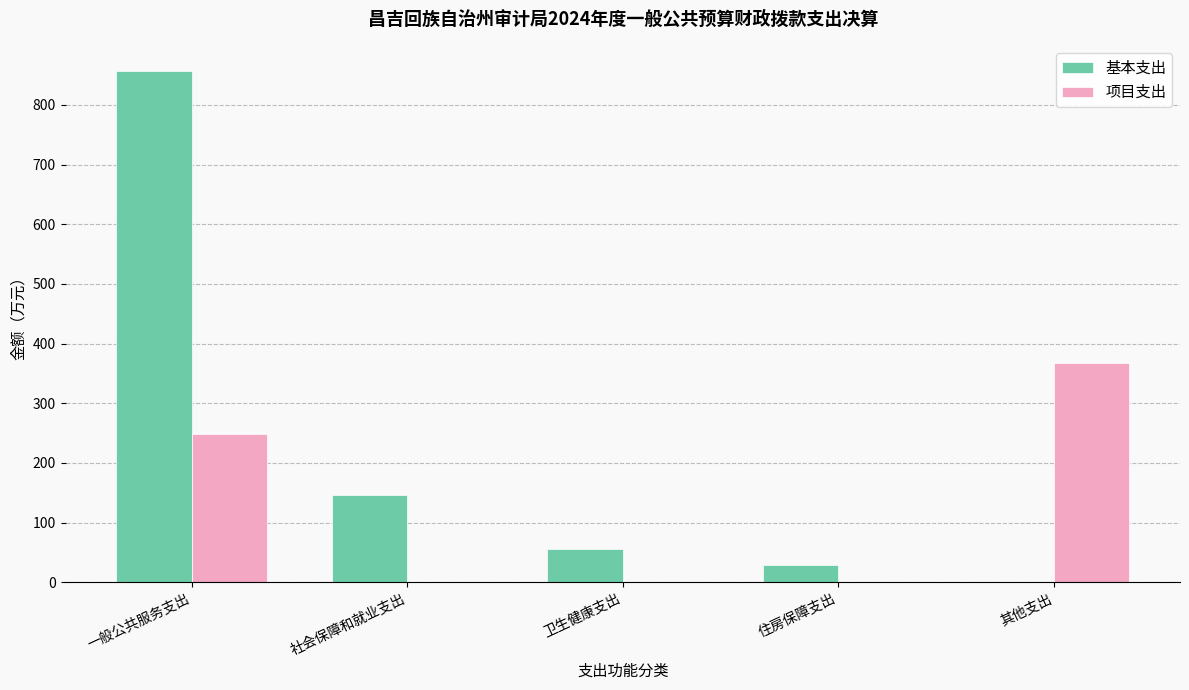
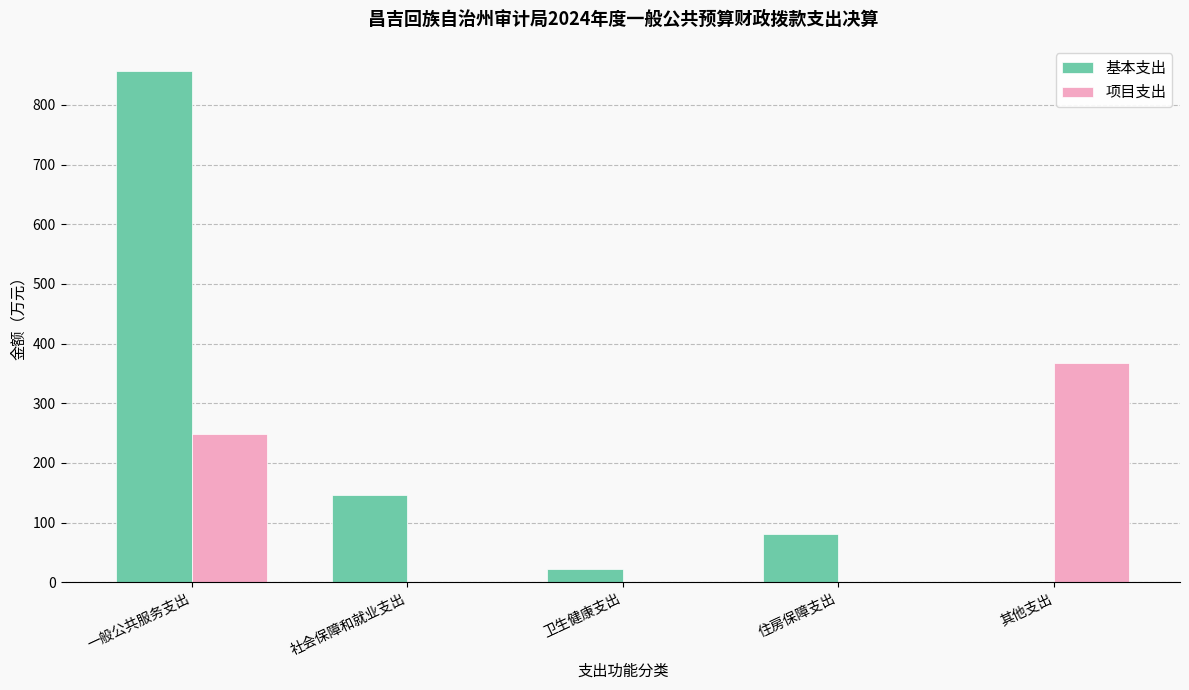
  {
    "基本支出": {
      "一般公共服务支出": 860,
      "社会保障和就业支出": 150,
-     "卫生健康支出": 60,
-     "住房保障支出": 30,
+     "卫生健康支出": 20,
+     "住房保障支出": 80,
      "其他支出": 0
    },
    "项目支出": {
      "一般公共服务支出": 250,
      "社会保障和就业支出": 0,
      "卫生健康支出": 0,
      "住房保障支出": 0,
      "其他支出": 370
    }
  }
